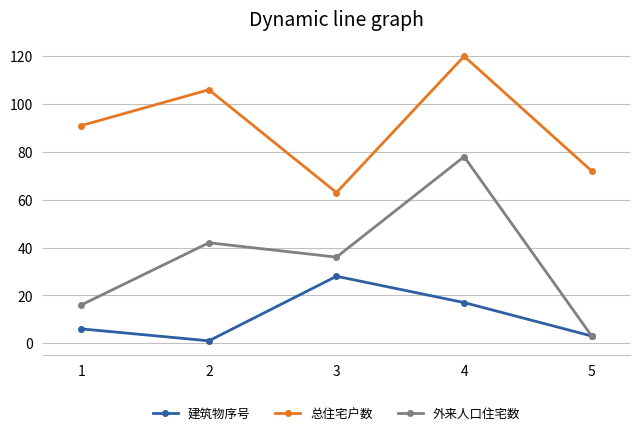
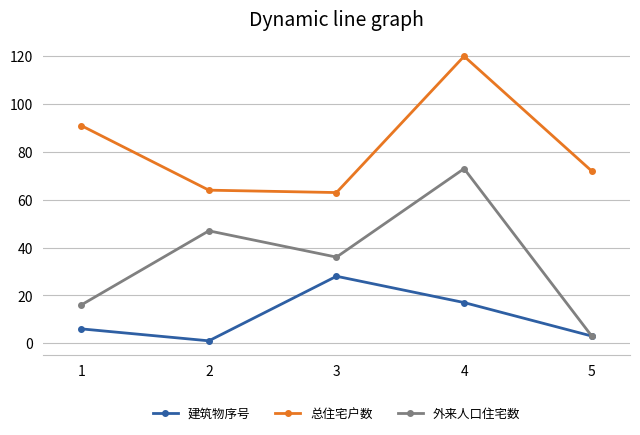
  {
    "建筑物序号": {
      "1": 6,
      "2": 1,
      "3": 28,
      "4": 17
    },
    "总住宅户数": {
      "1": 91,
-     "2": 106,
+     "2": 64,
      "3": 63,
      "4": 120,
      "5": 72
    },
    "外来人口住宅数": {
      "1": 16,
-     "2": 42,
+     "2": 47,
      "3": 36,
-     "4": 78
+     "4": 73
    }
  }
